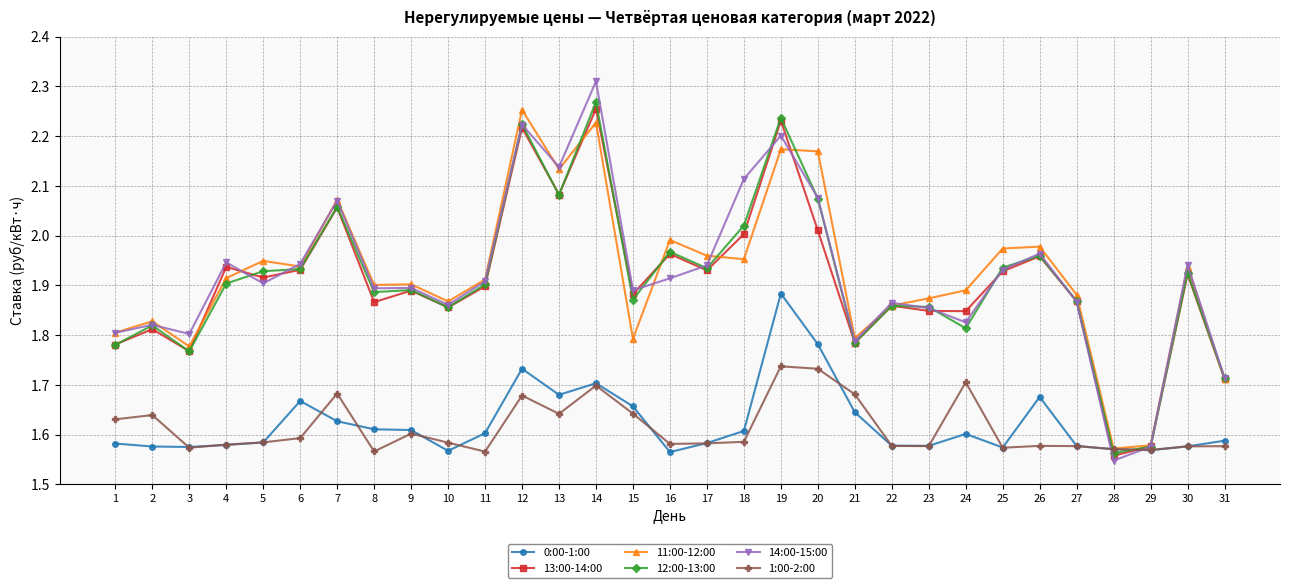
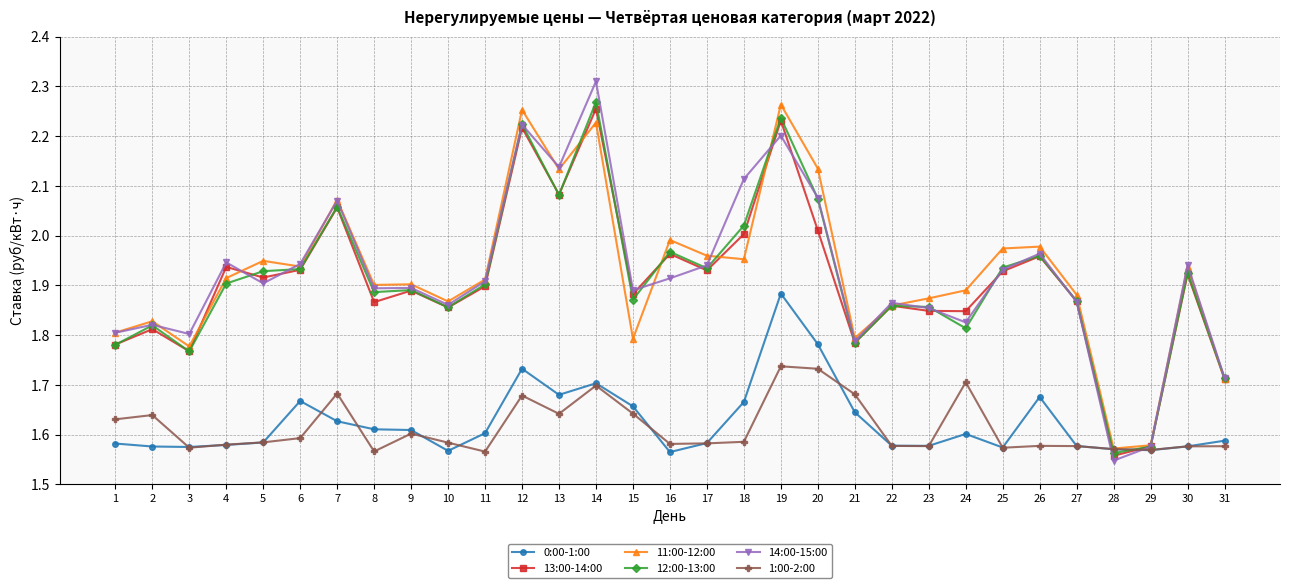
  {
    "0:00-1:00": {
      "1": 1.58,
      "2": 1.58,
      "6": 1.67,
      "7": 1.63,
      "8": 1.61,
      "9": 1.61,
      "10": 1.57,
      "11": 1.60,
      "12": 1.73,
      "13": 1.68,
      "15": 1.66,
      "16": 1.56,
-     "18": 1.61,
+     "18": 1.67,
      "19": 1.88,
      "20": 1.78,
      "21": 1.64,
      "24": 1.60,
      "26": 1.68,
      "31": 1.59
    },
    "13:00-14:00": {
      "2": 1.81,
      "4": 1.94,
      "5": 1.92,
      "8": 1.87,
      "12": 2.22,
      "14": 2.26,
      "15": 1.88,
      "18": 2.00,
      "19": 2.23,
      "20": 2.01,
      "23": 1.85,
      "24": 1.85,
      "28": 1.56
    },
    "11:00-12:00": {
      "2": 1.83,
      "3": 1.78,
      "4": 1.91,
      "5": 1.95,
      "8": 1.90,
      "9": 1.90,
      "10": 1.87,
      "12": 2.25,
      "14": 2.23,
      "15": 1.79,
      "16": 1.99,
      "17": 1.96,
      "18": 1.95,
-     "19": 2.17,
-     "20": 2.17,
+     "19": 2.26,
+     "20": 2.13,
      "21": 1.79,
      "23": 1.87,
      "24": 1.89,
      "25": 1.97,
      "26": 1.98,
      "27": 1.88
    },
    "12:00-13:00": {
      "4": 1.90,
      "5": 1.93,
      "8": 1.89,
      "14": 2.27,
      "15": 1.87,
      "18": 2.02,
      "19": 2.24,
      "24": 1.81,
      "28": 1.56
    },
    "14:00-15:00": {
      "3": 1.80,
      "4": 1.95,
      "5": 1.90,
      "6": 1.94,
      "8": 1.89,
      "14": 2.31,
      "15": 1.89,
      "16": 1.91,
      "17": 1.94,
      "18": 2.11,
      "19": 2.20,
      "22": 1.86,
      "24": 1.83,
      "28": 1.55
    },
    "1:00-2:00": {
      "1": 1.63,
      "2": 1.64,
      "6": 1.59,
      "7": 1.68,
      "8": 1.57,
      "9": 1.60,
      "10": 1.58,
      "11": 1.57,
      "12": 1.68,
      "13": 1.64,
      "15": 1.64,
      "16": 1.58,
      "18": 1.59,
      "19": 1.74,
      "20": 1.73,
      "21": 1.68,
      "24": 1.71,
      "26": 1.58,
      "31": 1.58
    }
  }
